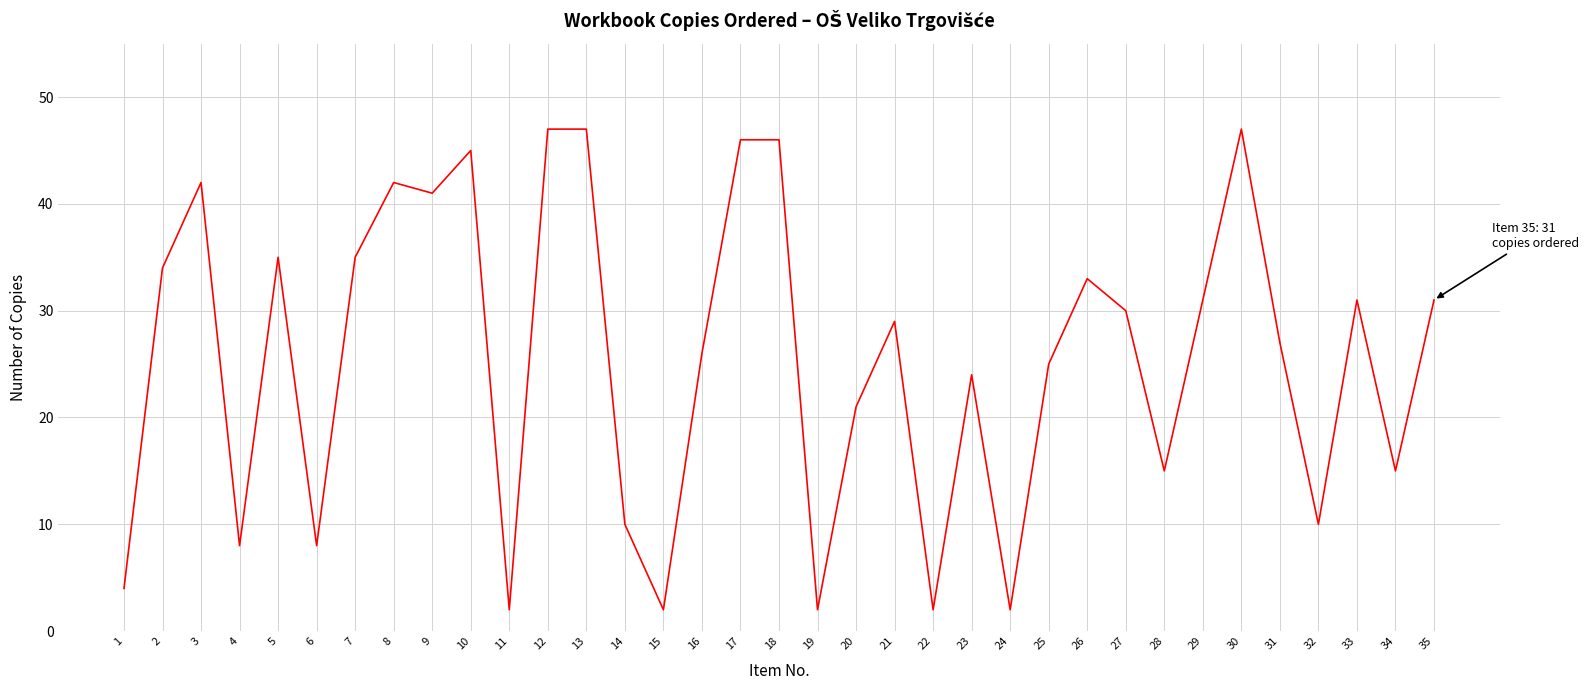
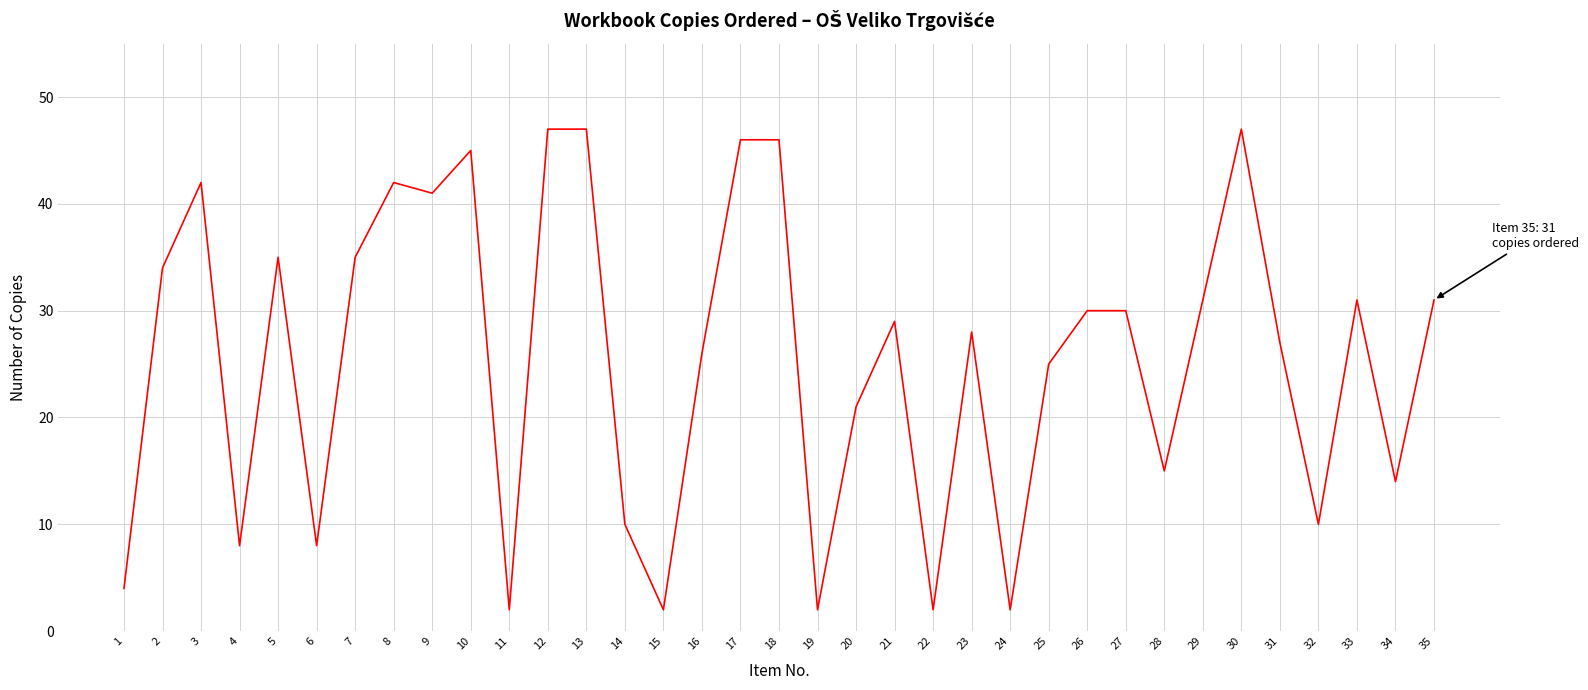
  {
    "1": 4,
    "2": 34,
    "3": 42,
    "4": 8,
    "5": 35,
    "6": 8,
    "7": 35,
    "8": 42,
    "9": 41,
    "10": 45,
    "11": 2,
    "12": 47,
    "13": 47,
    "14": 10,
    "15": 2,
    "16": 26,
    "17": 46,
    "18": 46,
    "19": 2,
    "20": 21,
    "21": 29,
    "22": 2,
-   "23": 24,
+   "23": 28,
    "24": 2,
    "25": 25,
-   "26": 33,
+   "26": 30,
    "27": 30,
    "28": 15,
    "29": 31,
    "30": 47,
    "31": 27,
    "32": 10,
    "33": 31,
-   "34": 15
+   "34": 14
  }
